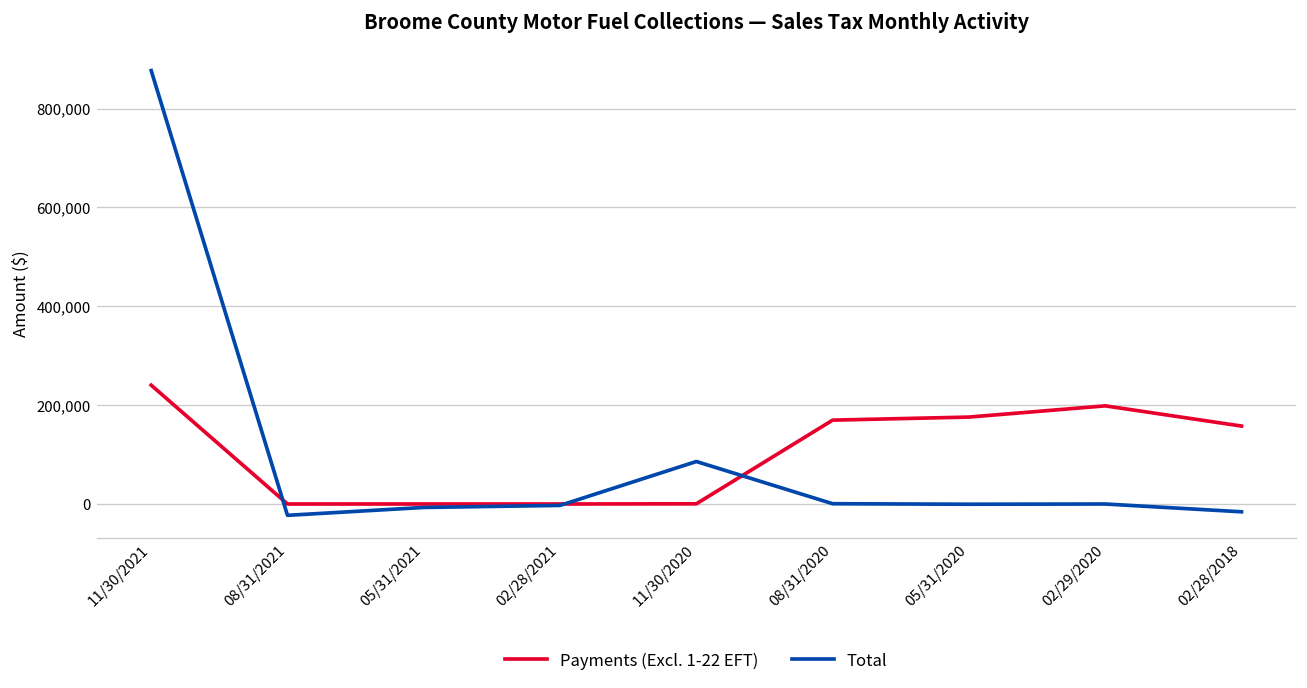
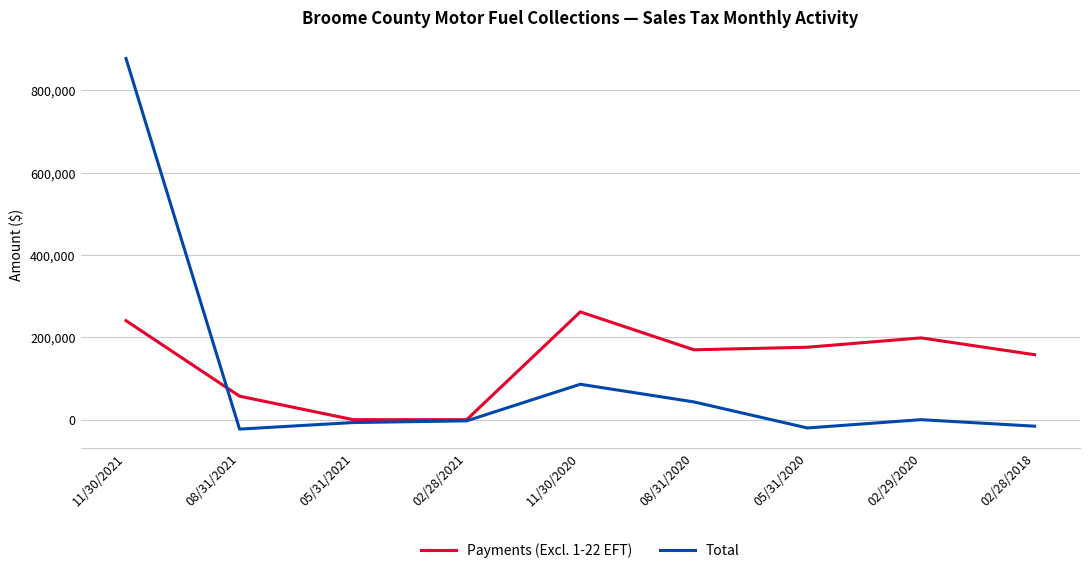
  {
    "Payments (Excl. 1-22 EFT)": {
      "11/30/2021": "240,000",
-     "08/31/2021": "0",
+     "08/31/2021": "60,000",
      "05/31/2021": "0",
-     "11/30/2020": "0",
+     "11/30/2020": "260,000",
      "08/31/2020": "170,000",
      "05/31/2020": "180,000",
      "02/29/2020": "200,000",
      "02/28/2018": "160,000"
    },
    "Total": {
      "11/30/2021": "880,000",
      "08/31/2021": "-20,000",
      "05/31/2021": "-10,000",
      "11/30/2020": "90,000",
-     "08/31/2020": "0",
-     "05/31/2020": "0",
+     "08/31/2020": "40,000",
+     "05/31/2020": "-20,000",
      "02/29/2020": "0",
      "02/28/2018": "-20,000"
    }
  }
